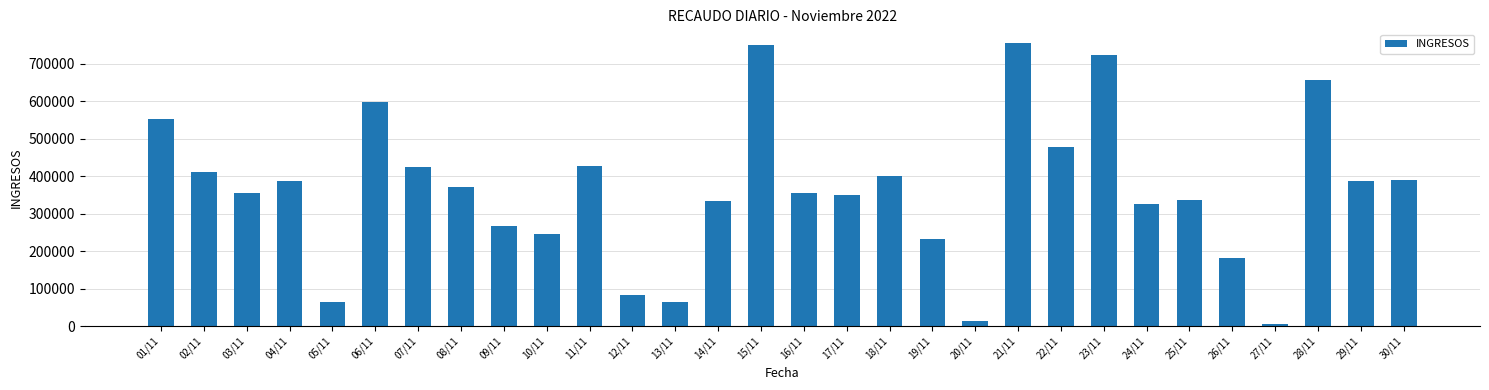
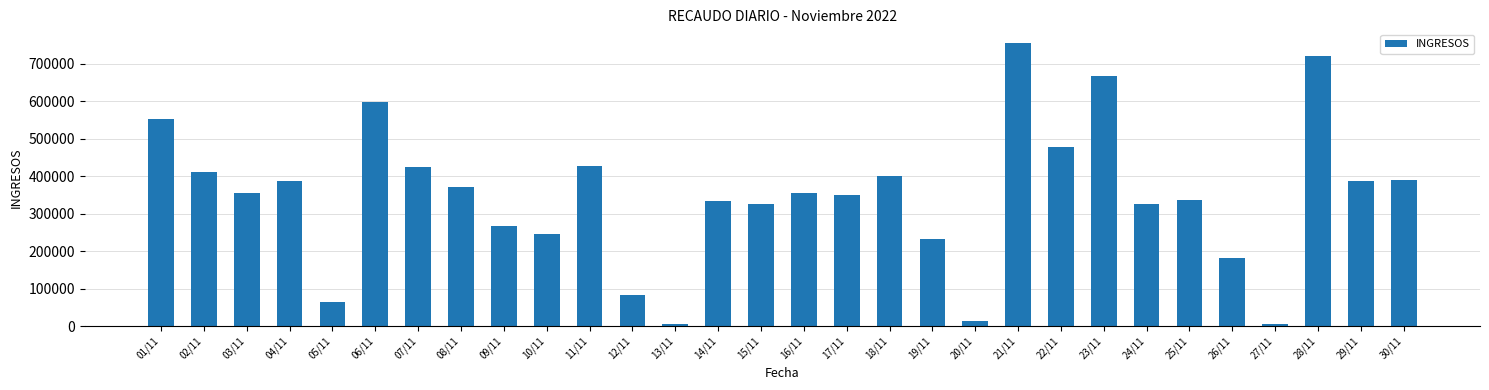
  {
    "01/11": 550000,
    "02/11": 410000,
    "03/11": 360000,
    "04/11": 390000,
    "05/11": 60000,
    "06/11": 600000,
    "07/11": 430000,
    "08/11": 370000,
    "09/11": 270000,
    "10/11": 250000,
    "11/11": 430000,
    "12/11": 80000,
-   "13/11": 60000,
+   "13/11": 0,
    "14/11": 330000,
-   "15/11": 750000,
+   "15/11": 330000,
    "16/11": 360000,
    "17/11": 350000,
    "18/11": 400000,
    "19/11": 230000,
    "20/11": 10000,
    "21/11": 750000,
    "22/11": 480000,
-   "23/11": 720000,
+   "23/11": 670000,
    "24/11": 330000,
    "25/11": 340000,
    "26/11": 180000,
-   "28/11": 660000,
+   "28/11": 720000,
    "29/11": 390000,
    "30/11": 390000
  }
